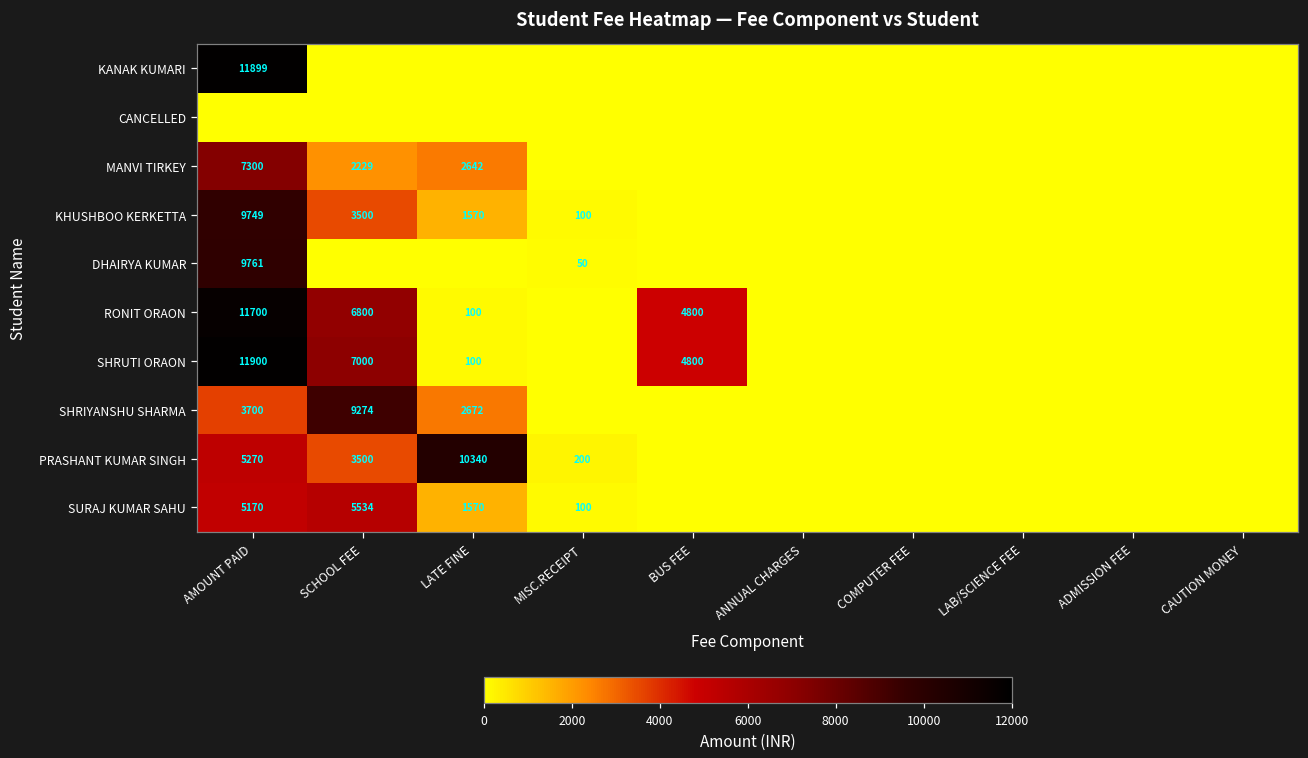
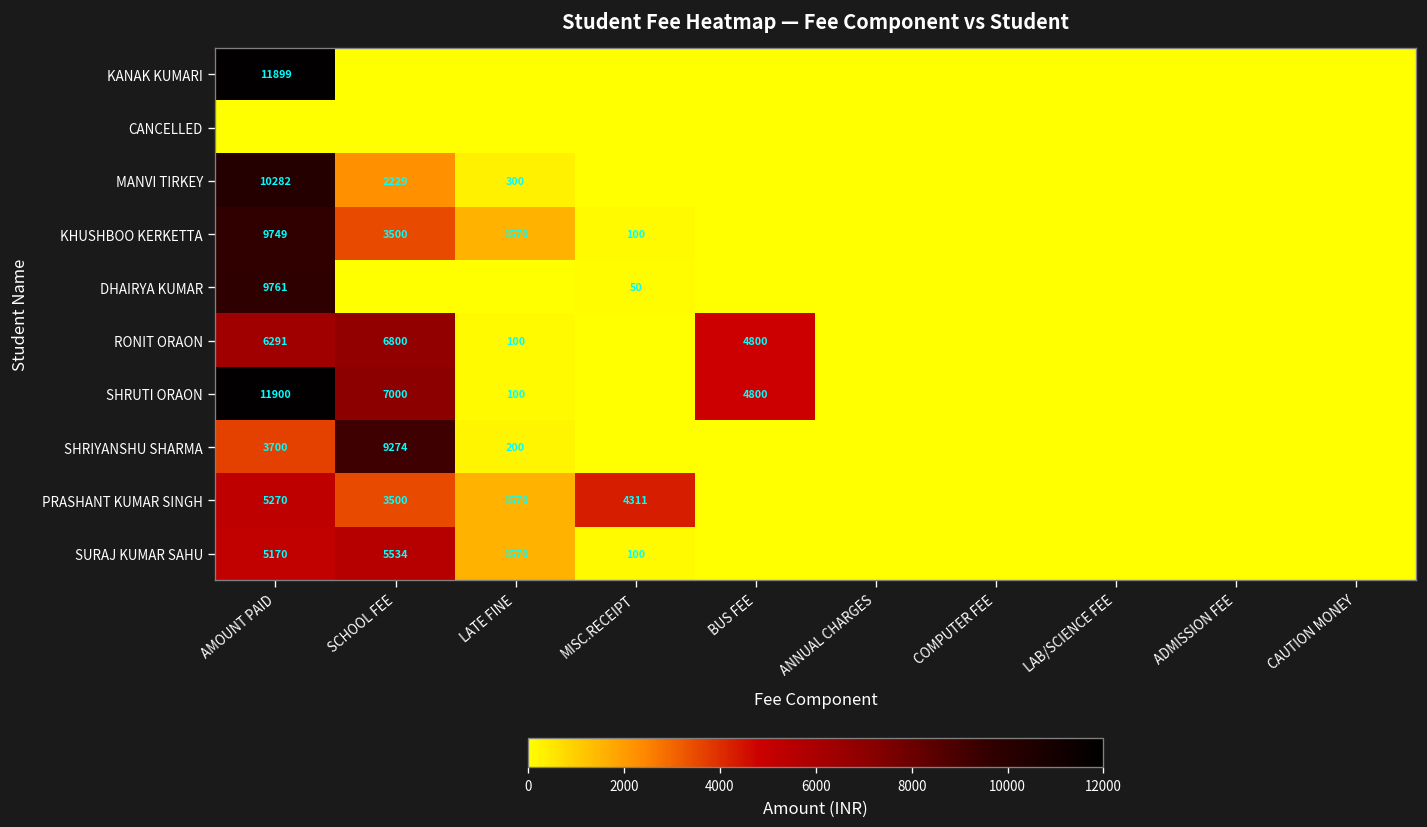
  {
    "KANAK KUMARI": {
      "AMOUNT PAID": 11899
    },
    "MANVI TIRKEY": {
-     "AMOUNT PAID": 7300,
+     "AMOUNT PAID": 10282,
      "SCHOOL FEE": 2229,
-     "LATE FINE": 2642
+     "LATE FINE": 300
    },
    "KHUSHBOO KERKETTA": {
      "AMOUNT PAID": 9749,
      "SCHOOL FEE": 3500,
      "LATE FINE": 1570,
      "MISC.RECEIPT": 100
    },
    "DHAIRYA KUMAR": {
      "AMOUNT PAID": 9761,
      "MISC.RECEIPT": 50
    },
    "RONIT ORAON": {
-     "AMOUNT PAID": 11700,
+     "AMOUNT PAID": 6291,
      "SCHOOL FEE": 6800,
      "LATE FINE": 100,
      "BUS FEE": 4800
    },
    "SHRUTI ORAON": {
      "AMOUNT PAID": 11900,
      "SCHOOL FEE": 7000,
      "LATE FINE": 100,
      "BUS FEE": 4800
    },
    "SHRIYANSHU SHARMA": {
      "AMOUNT PAID": 3700,
      "SCHOOL FEE": 9274,
-     "LATE FINE": 2672
+     "LATE FINE": 200
    },
    "PRASHANT KUMAR SINGH": {
      "AMOUNT PAID": 5270,
      "SCHOOL FEE": 3500,
-     "LATE FINE": 10340,
-     "MISC.RECEIPT": 200
+     "LATE FINE": 1570,
+     "MISC.RECEIPT": 4311
    },
    "SURAJ KUMAR SAHU": {
      "AMOUNT PAID": 5170,
      "SCHOOL FEE": 5534,
      "LATE FINE": 1570,
      "MISC.RECEIPT": 100
    }
  }
